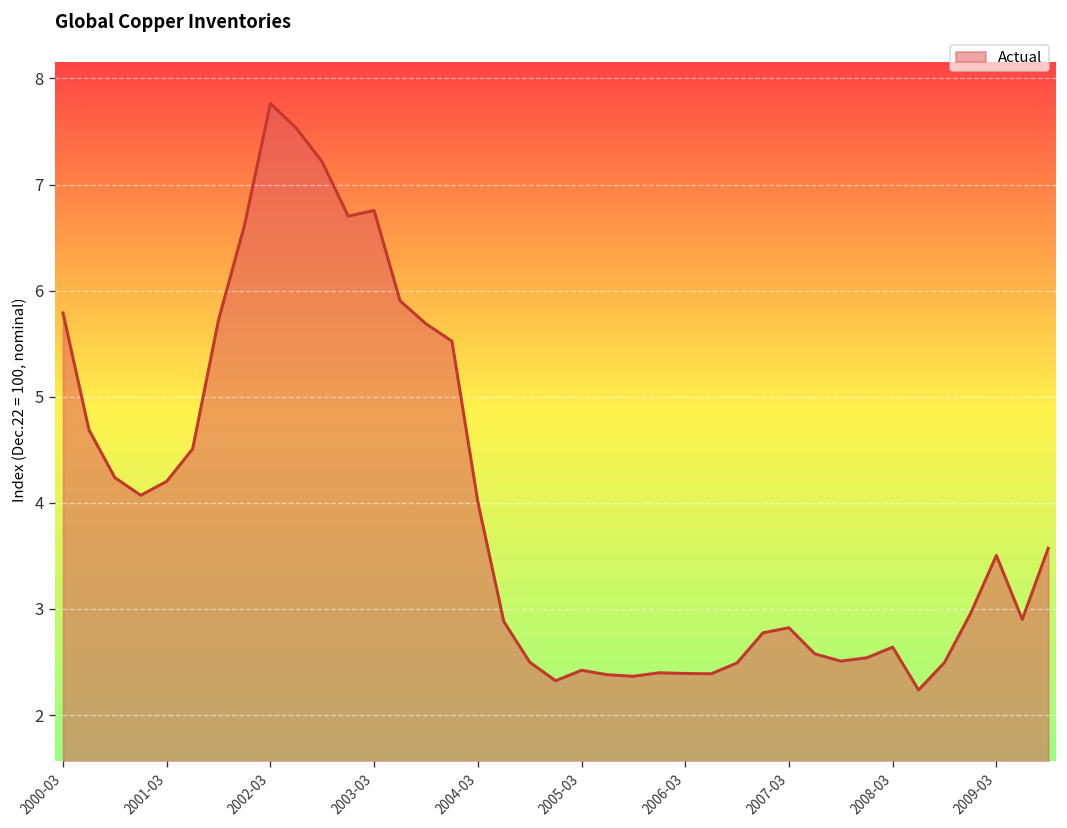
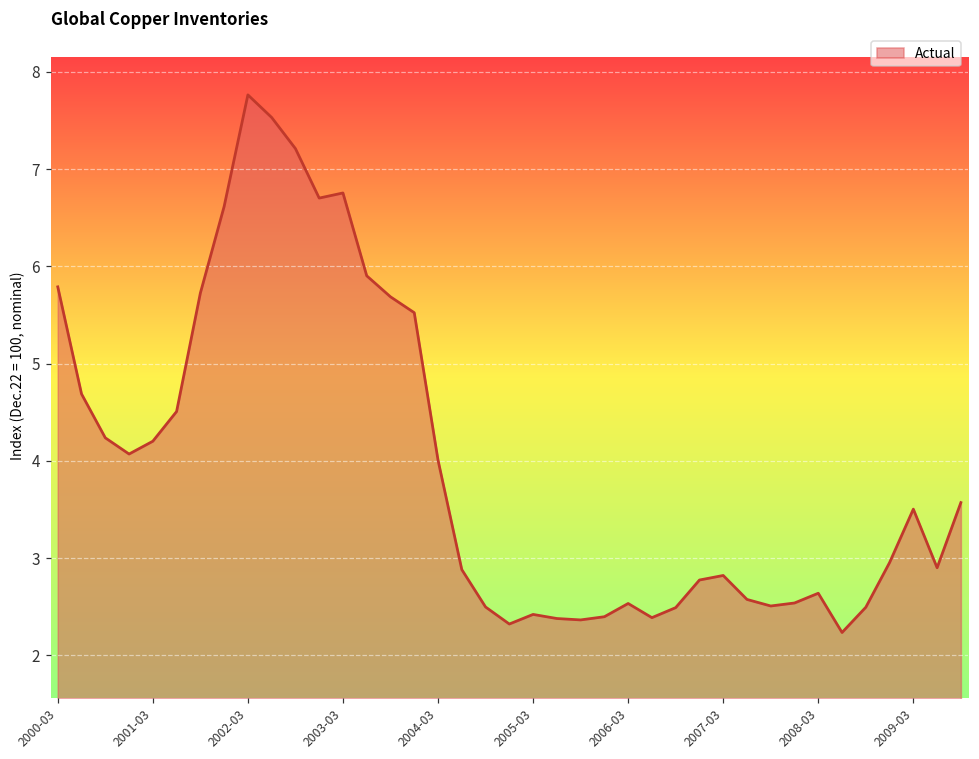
  {
    "2000-03": 5.8,
    "2001-03": 4.2,
    "2002-03": 7.8,
    "2003-03": 6.8,
    "2004-03": 4.0,
    "2005-03": 2.4,
-   "2006-03": 2.4,
+   "2006-03": 2.5,
    "2007-03": 2.8,
    "2008-03": 2.6,
    "2009-03": 3.5
  }
